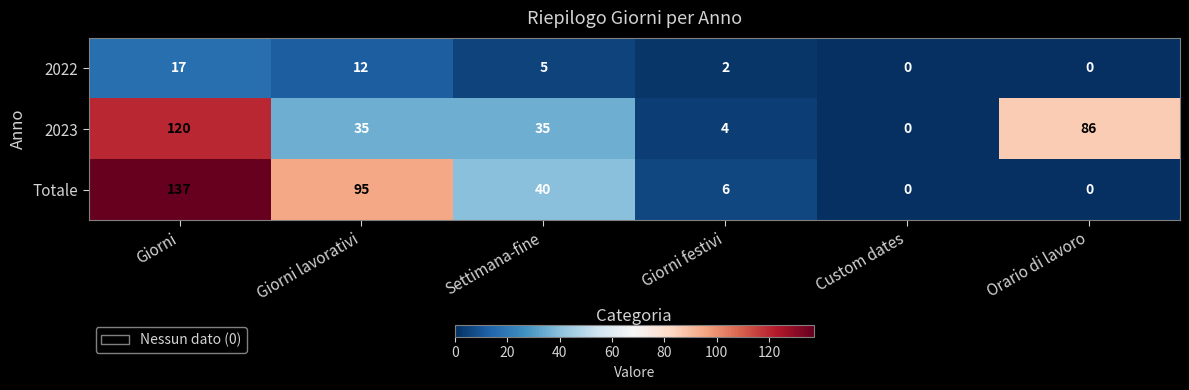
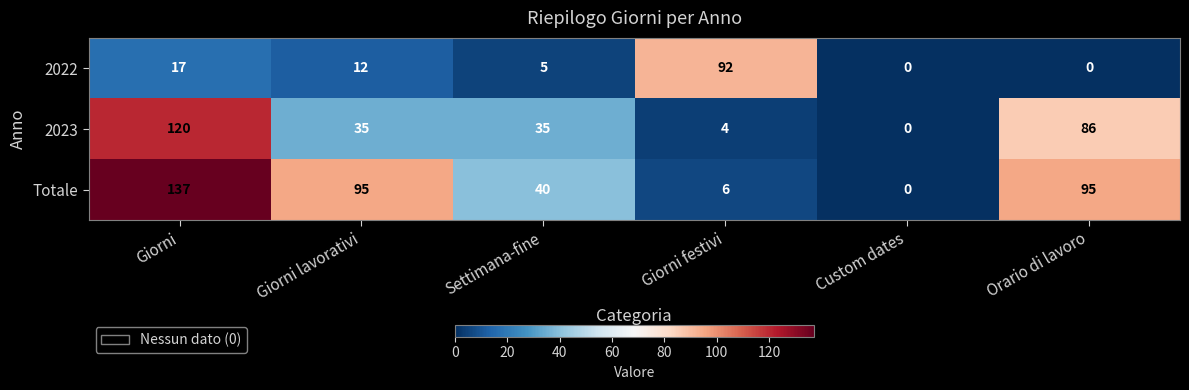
  {
    "2022": {
      "Giorni": 17,
      "Giorni lavorativi": 12,
      "Settimana-fine": 5,
-     "Giorni festivi": 2,
+     "Giorni festivi": 92,
      "Custom dates": 0,
      "Orario di lavoro": 0
    },
    "2023": {
      "Giorni": 120,
      "Giorni lavorativi": 35,
      "Settimana-fine": 35,
      "Giorni festivi": 4,
      "Custom dates": 0,
      "Orario di lavoro": 86
    },
    "Totale": {
      "Giorni": 137,
      "Giorni lavorativi": 95,
      "Settimana-fine": 40,
      "Giorni festivi": 6,
      "Custom dates": 0,
-     "Orario di lavoro": 0
+     "Orario di lavoro": 95
    }
  }
